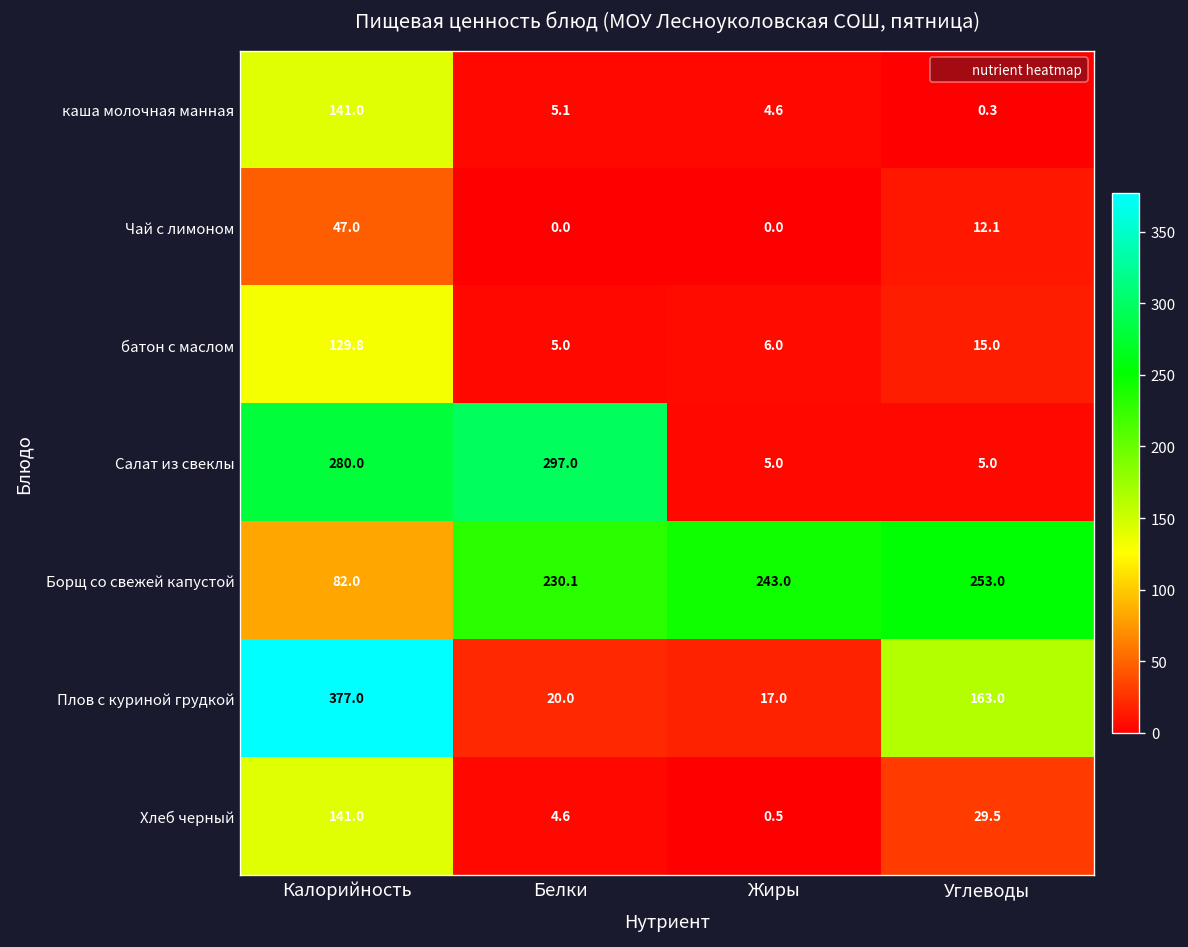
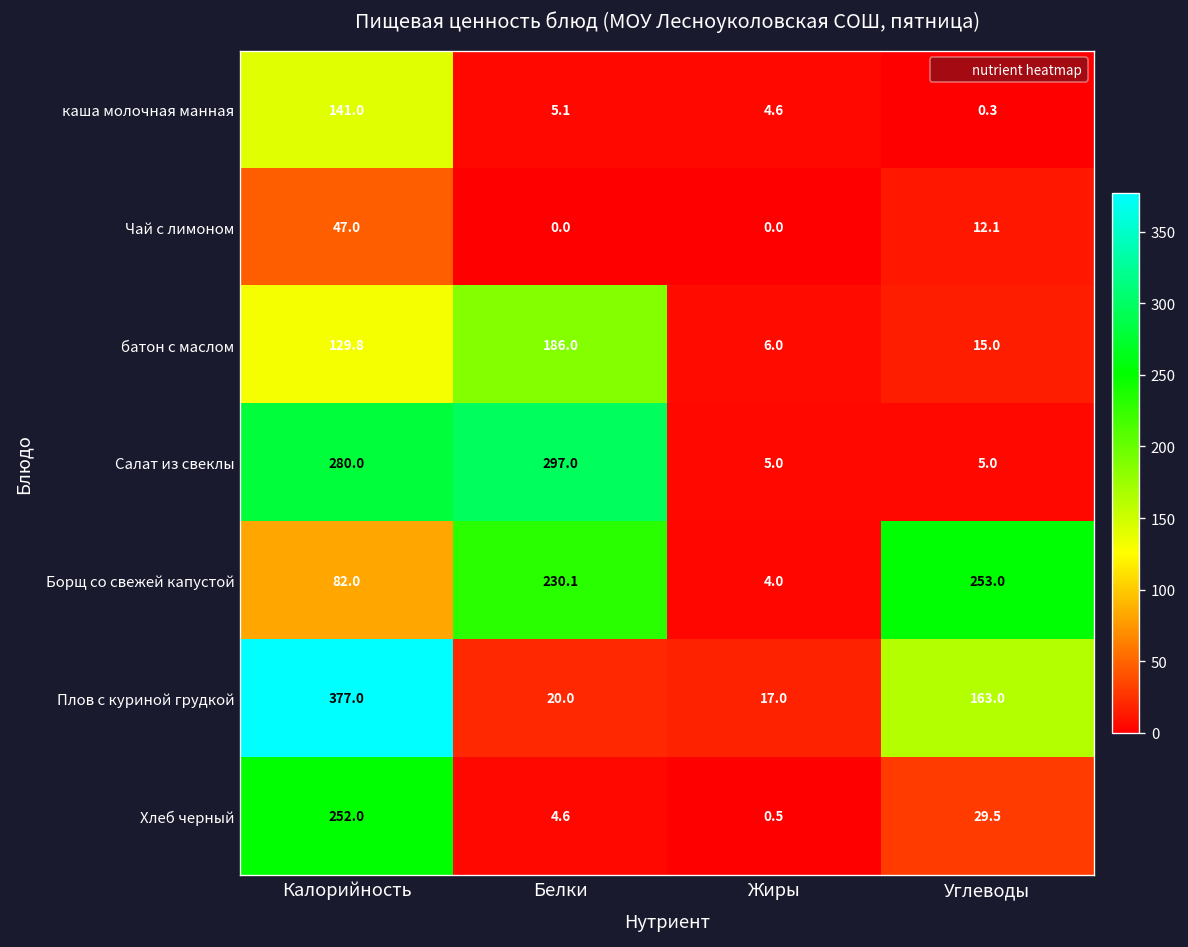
  {
    "каша молочная манная": {
      "Калорийность": 141.0,
      "Белки": 5.1,
      "Жиры": 4.6,
      "Углеводы": 0.3
    },
    "Чай с лимоном": {
      "Калорийность": 47.0,
      "Белки": 0.0,
      "Жиры": 0.0,
      "Углеводы": 12.1
    },
    "батон с маслом": {
      "Калорийность": 129.8,
-     "Белки": 5.0,
+     "Белки": 186.0,
      "Жиры": 6.0,
      "Углеводы": 15.0
    },
    "Салат из свеклы": {
      "Калорийность": 280.0,
      "Белки": 297.0,
      "Жиры": 5.0,
      "Углеводы": 5.0
    },
    "Борщ со свежей капустой": {
      "Калорийность": 82.0,
      "Белки": 230.1,
-     "Жиры": 243.0,
+     "Жиры": 4.0,
      "Углеводы": 253.0
    },
    "Плов с куриной грудкой": {
      "Калорийность": 377.0,
      "Белки": 20.0,
      "Жиры": 17.0,
      "Углеводы": 163.0
    },
    "Хлеб черный": {
-     "Калорийность": 141.0,
+     "Калорийность": 252.0,
      "Белки": 4.6,
      "Жиры": 0.5,
      "Углеводы": 29.5
    }
  }
